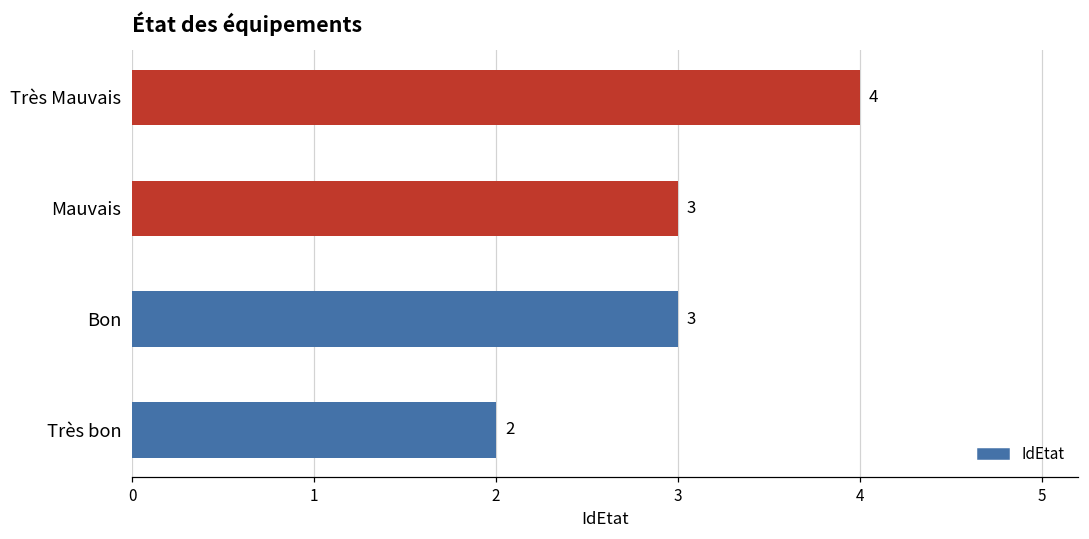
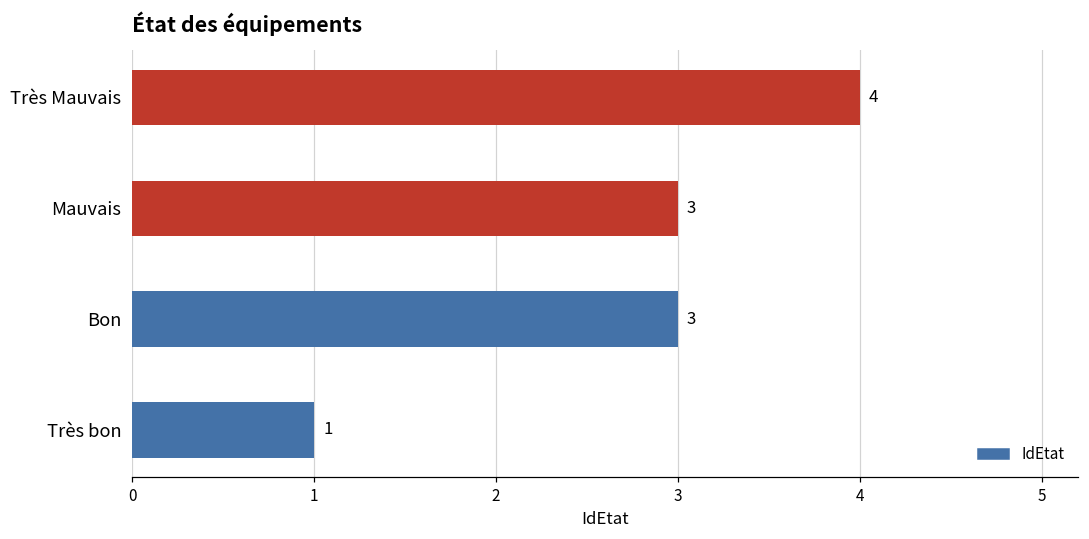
  {
    "Très Mauvais": 4,
    "Mauvais": 3,
    "Bon": 3,
-   "Très bon": 2
+   "Très bon": 1
  }
